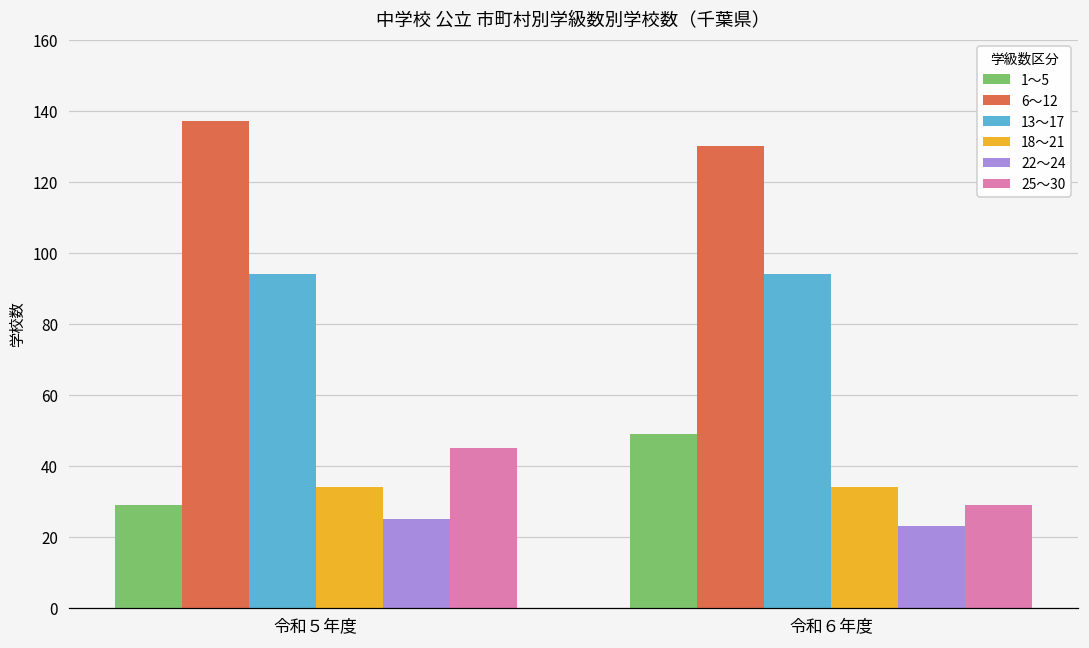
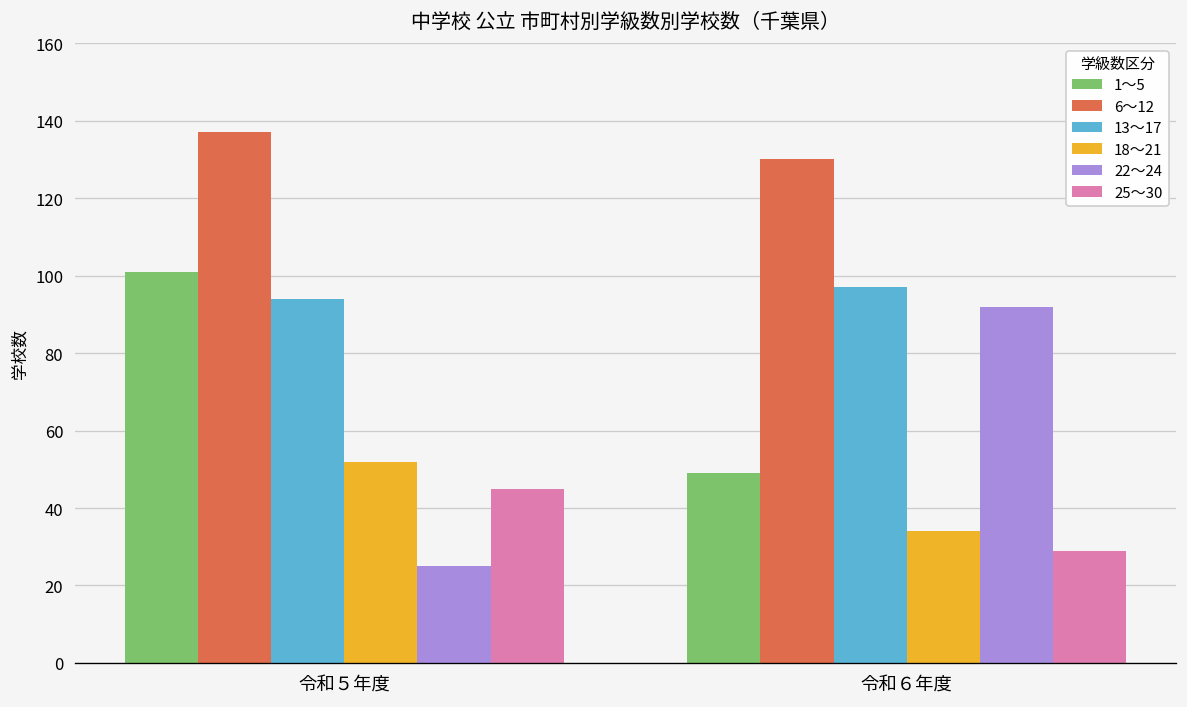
  {
    "1～5": {
-     "令和５年度": 29,
+     "令和５年度": 101,
      "令和６年度": 49
    },
    "6～12": {
      "令和５年度": 137,
      "令和６年度": 130
    },
    "13～17": {
      "令和５年度": 94,
-     "令和６年度": 94
+     "令和６年度": 97
    },
    "18～21": {
-     "令和５年度": 34,
+     "令和５年度": 52,
      "令和６年度": 34
    },
    "22～24": {
      "令和５年度": 25,
-     "令和６年度": 23
+     "令和６年度": 92
    },
    "25～30": {
      "令和５年度": 45,
      "令和６年度": 29
    }
  }
